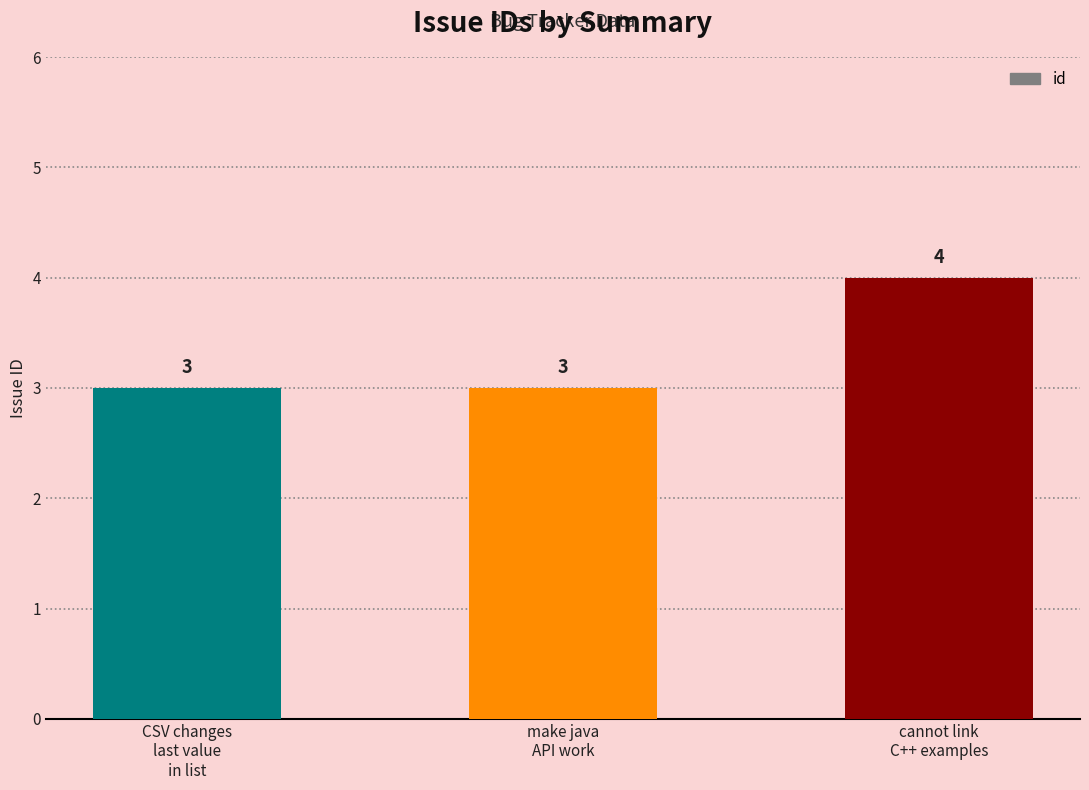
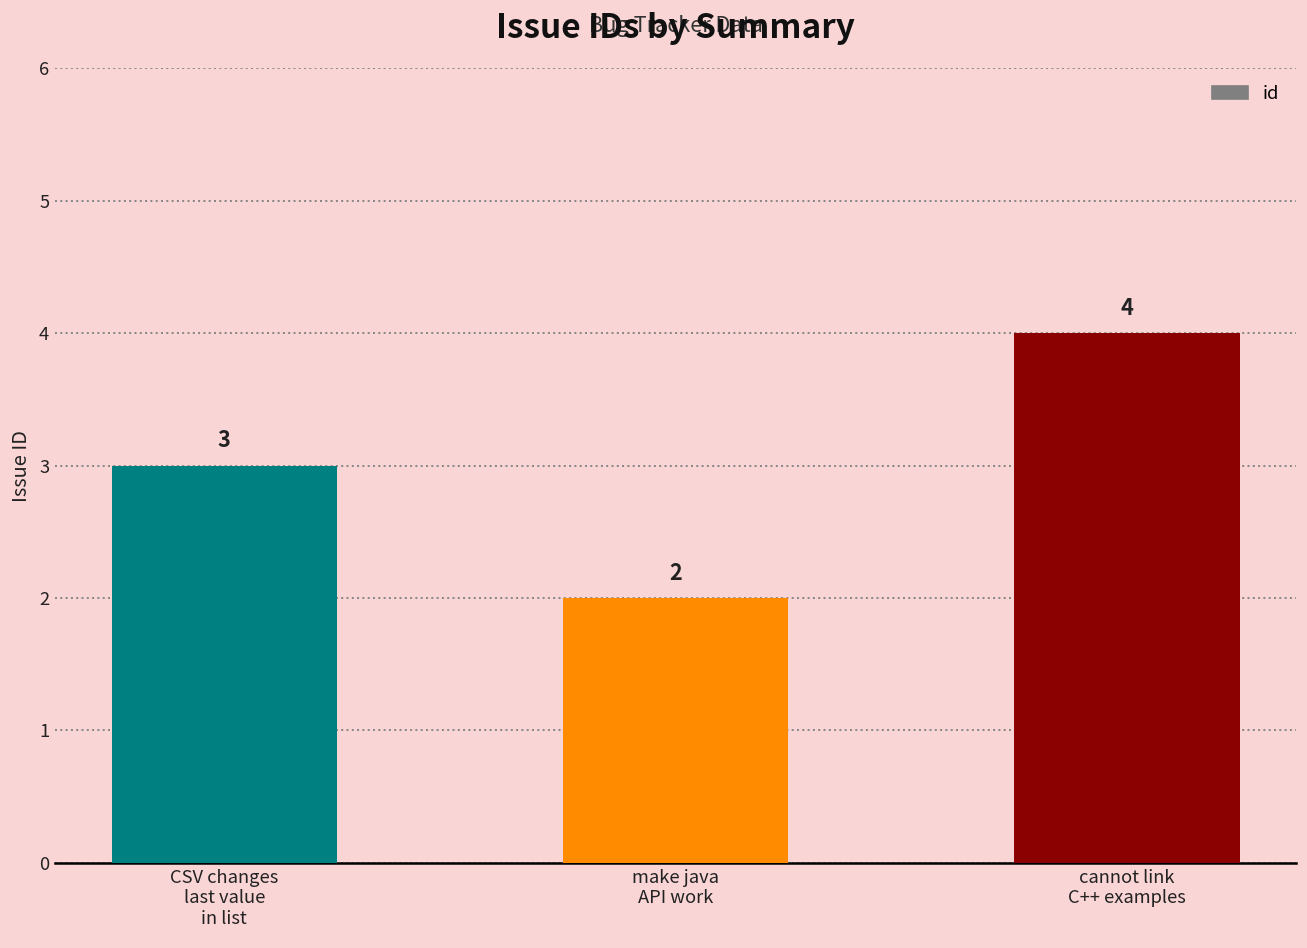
  {
    "CSV changes last value in list": 3,
-   "make java API work": 3,
+   "make java API work": 2,
    "cannot link C++ examples": 4
  }
